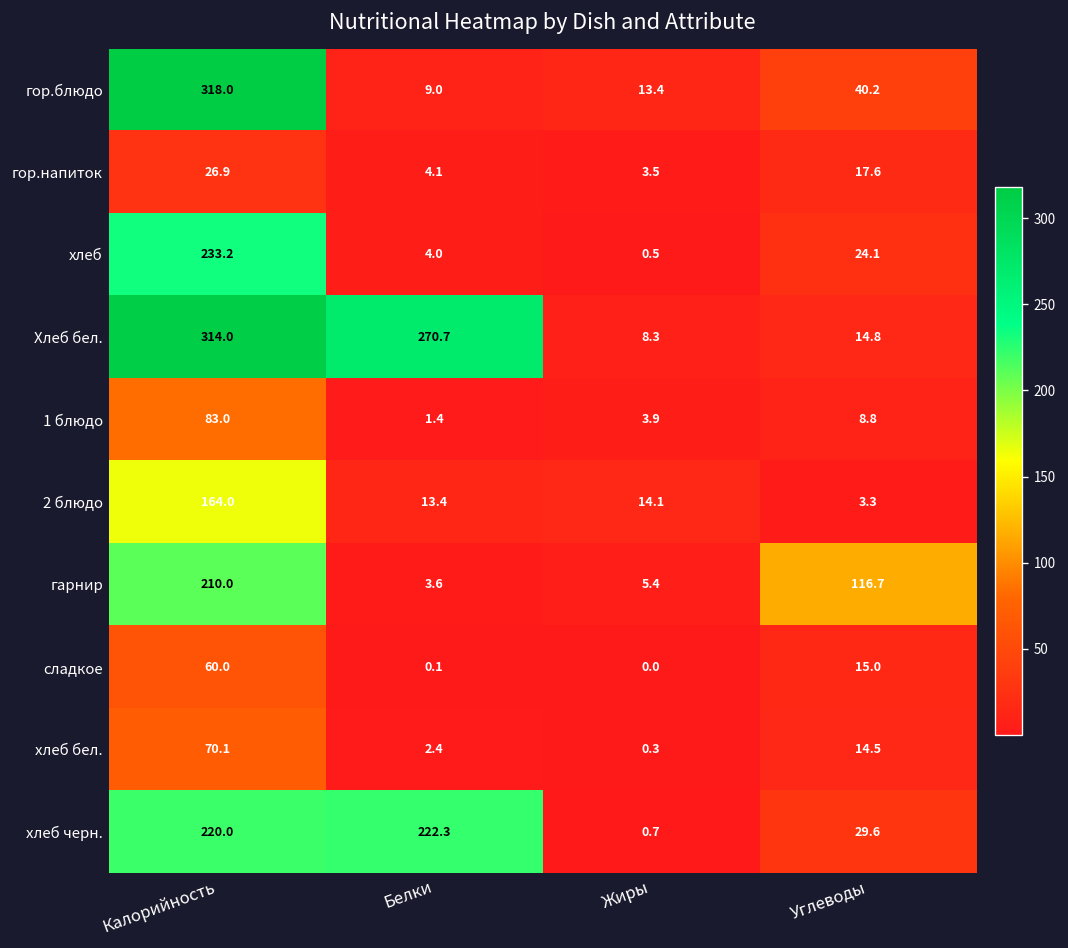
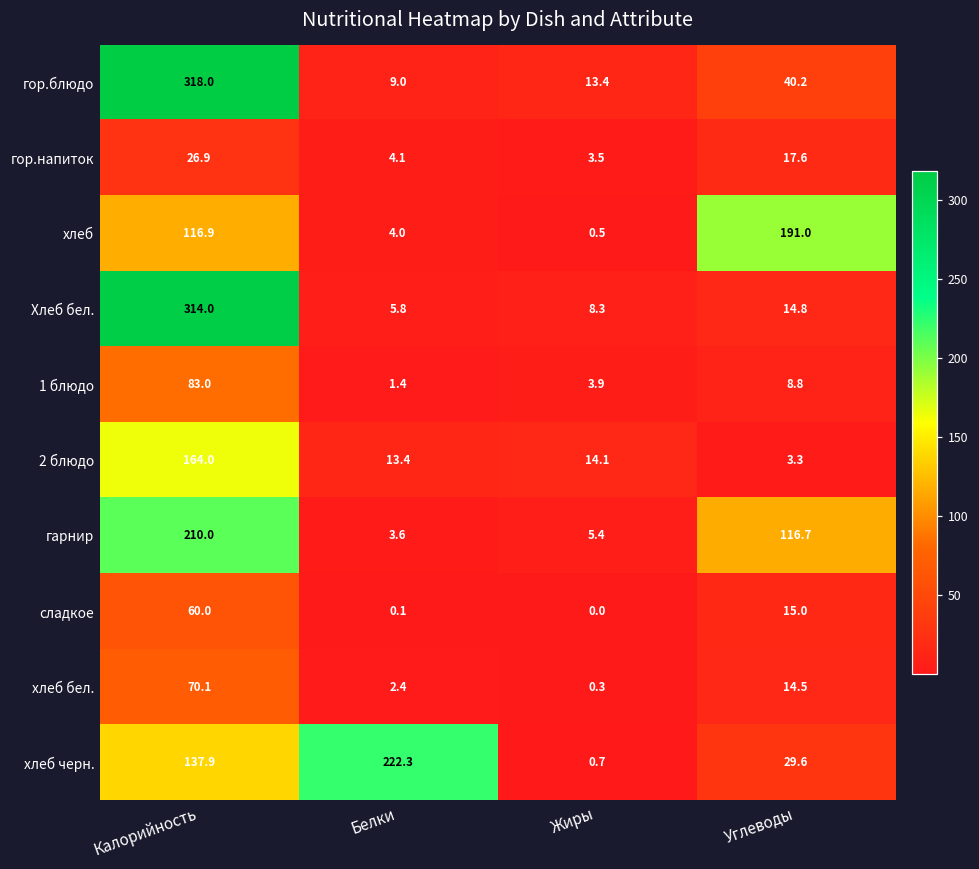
  {
    "гор.блюдо": {
      "Калорийность": 318.0,
      "Белки": 9.0,
      "Жиры": 13.4,
      "Углеводы": 40.2
    },
    "гор.напиток": {
      "Калорийность": 26.9,
      "Белки": 4.1,
      "Жиры": 3.5,
      "Углеводы": 17.6
    },
    "хлеб": {
-     "Калорийность": 233.2,
+     "Калорийность": 116.9,
      "Белки": 4.0,
      "Жиры": 0.5,
-     "Углеводы": 24.1
+     "Углеводы": 191.0
    },
    "Хлеб бел.": {
      "Калорийность": 314.0,
-     "Белки": 270.7,
+     "Белки": 5.8,
      "Жиры": 8.3,
      "Углеводы": 14.8
    },
    "1 блюдо": {
      "Калорийность": 83.0,
      "Белки": 1.4,
      "Жиры": 3.9,
      "Углеводы": 8.8
    },
    "2 блюдо": {
      "Калорийность": 164.0,
      "Белки": 13.4,
      "Жиры": 14.1,
      "Углеводы": 3.3
    },
    "гарнир": {
      "Калорийность": 210.0,
      "Белки": 3.6,
      "Жиры": 5.4,
      "Углеводы": 116.7
    },
    "сладкое": {
      "Калорийность": 60.0,
      "Белки": 0.1,
      "Жиры": 0.0,
      "Углеводы": 15.0
    },
    "хлеб бел.": {
      "Калорийность": 70.1,
      "Белки": 2.4,
      "Жиры": 0.3,
      "Углеводы": 14.5
    },
    "хлеб черн.": {
-     "Калорийность": 220.0,
+     "Калорийность": 137.9,
      "Белки": 222.3,
      "Жиры": 0.7,
      "Углеводы": 29.6
    }
  }
